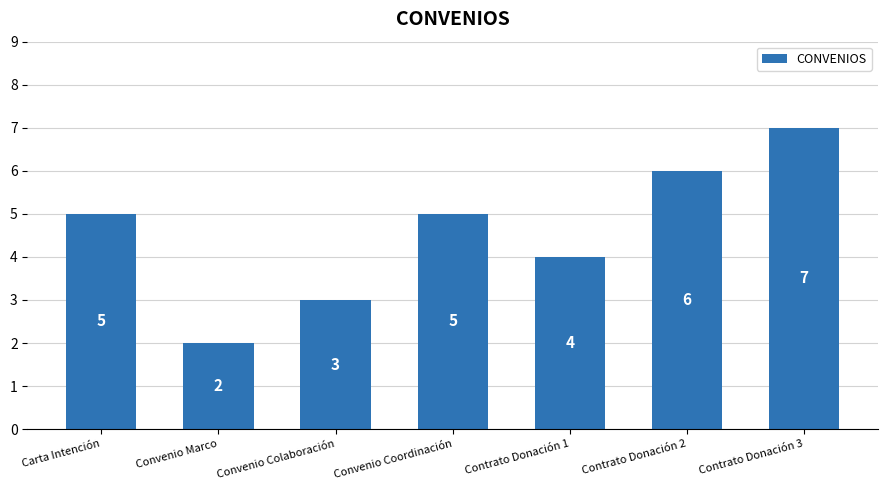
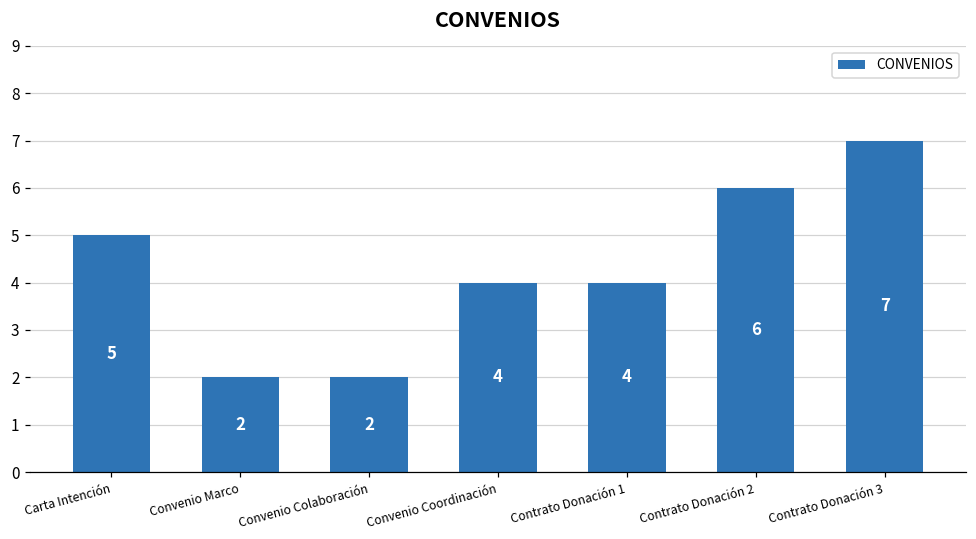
  {
    "Carta Intención": 5,
    "Convenio Marco": 2,
-   "Convenio Colaboración": 3,
-   "Convenio Coordinación": 5,
+   "Convenio Colaboración": 2,
+   "Convenio Coordinación": 4,
    "Contrato Donación 1": 4,
    "Contrato Donación 2": 6,
    "Contrato Donación 3": 7
  }
